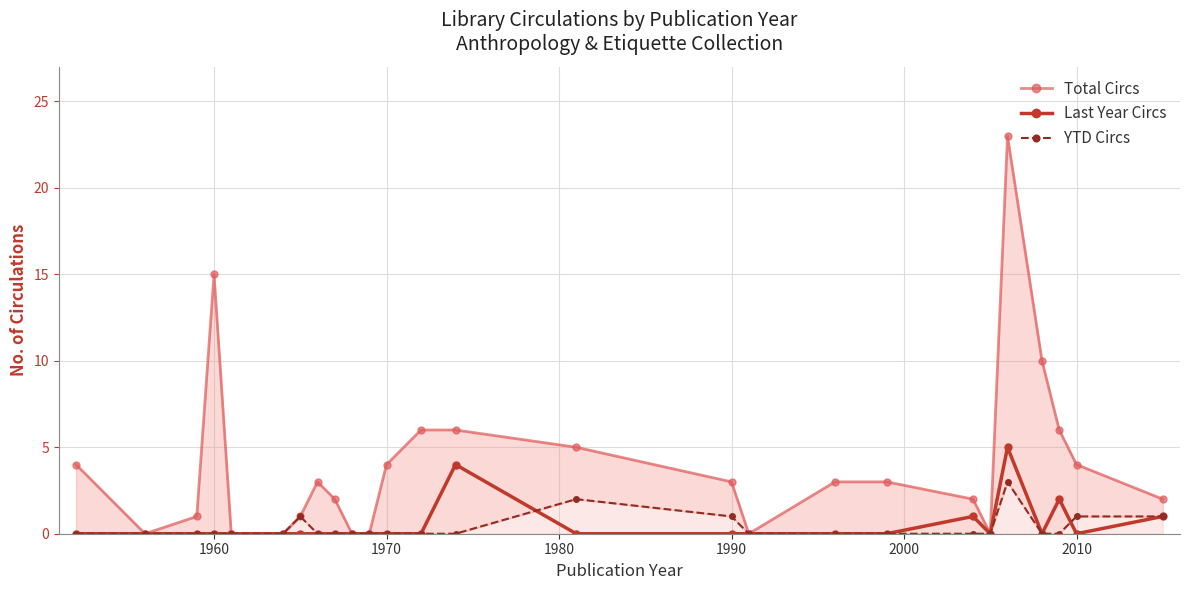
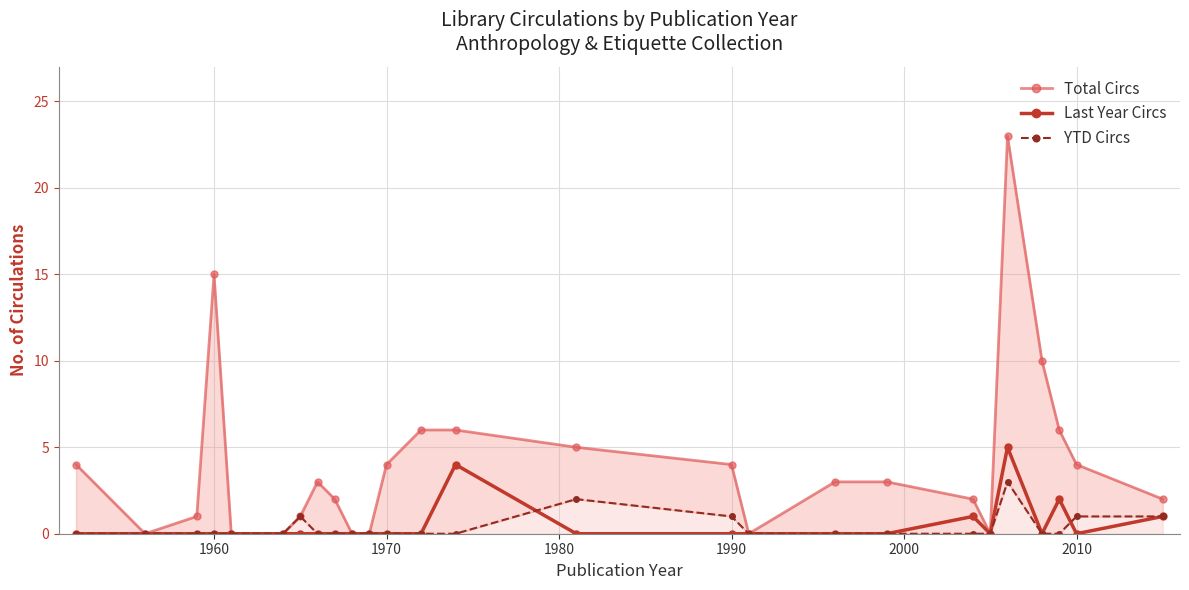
  {
    "Total Circs": {
      "1960": 15,
      "1970": 4,
-     "1990": 3,
+     "1990": 4,
      "2010": 4
    }
  }
